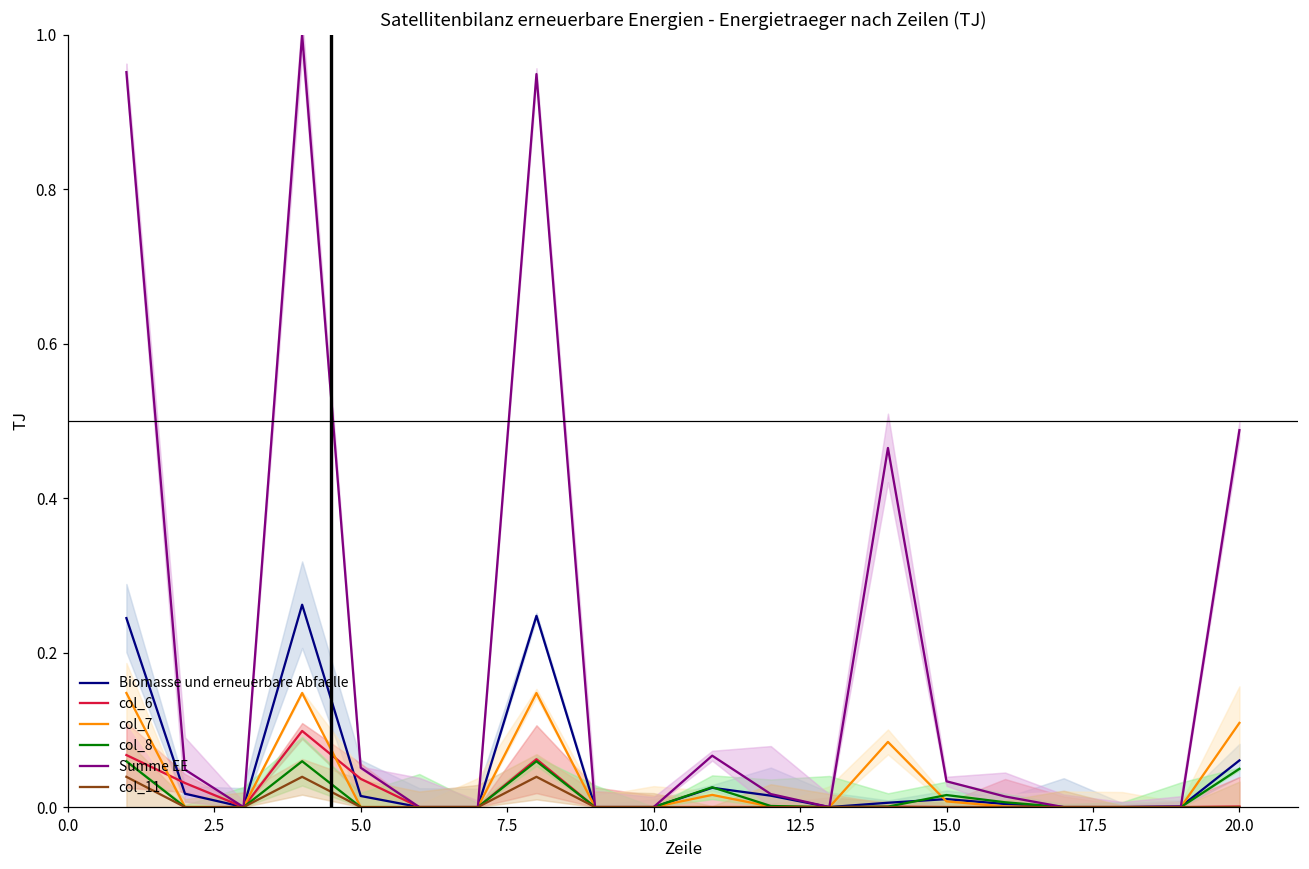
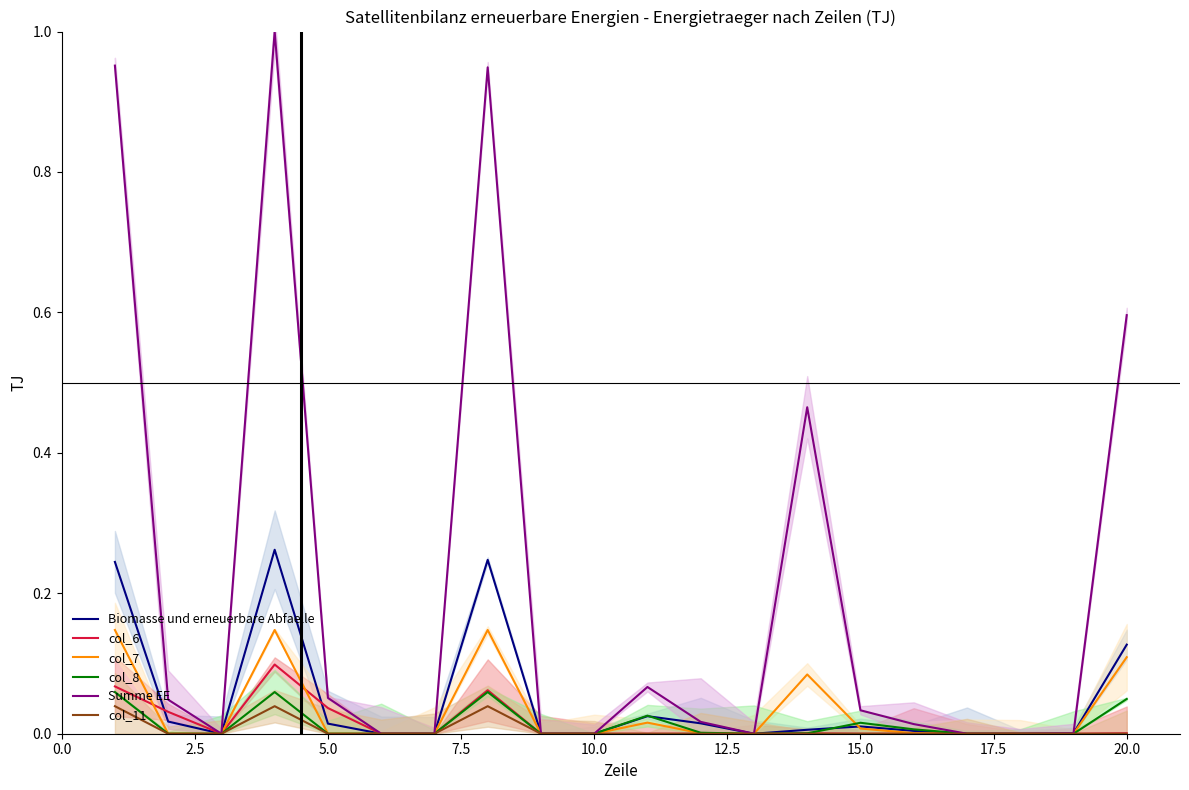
  {
    "Biomasse und erneuerbare Abfaelle": {
      "5.0": 0.01,
-     "20.0": 0.06
+     "20.0": 0.13
    },
    "col_7": {
      "20.0": 0.11
    },
    "col_8": {
      "15.0": 0.02
    },
    "Summe EE": {
-     "20.0": 0.49
+     "20.0": 0.60
    }
  }
